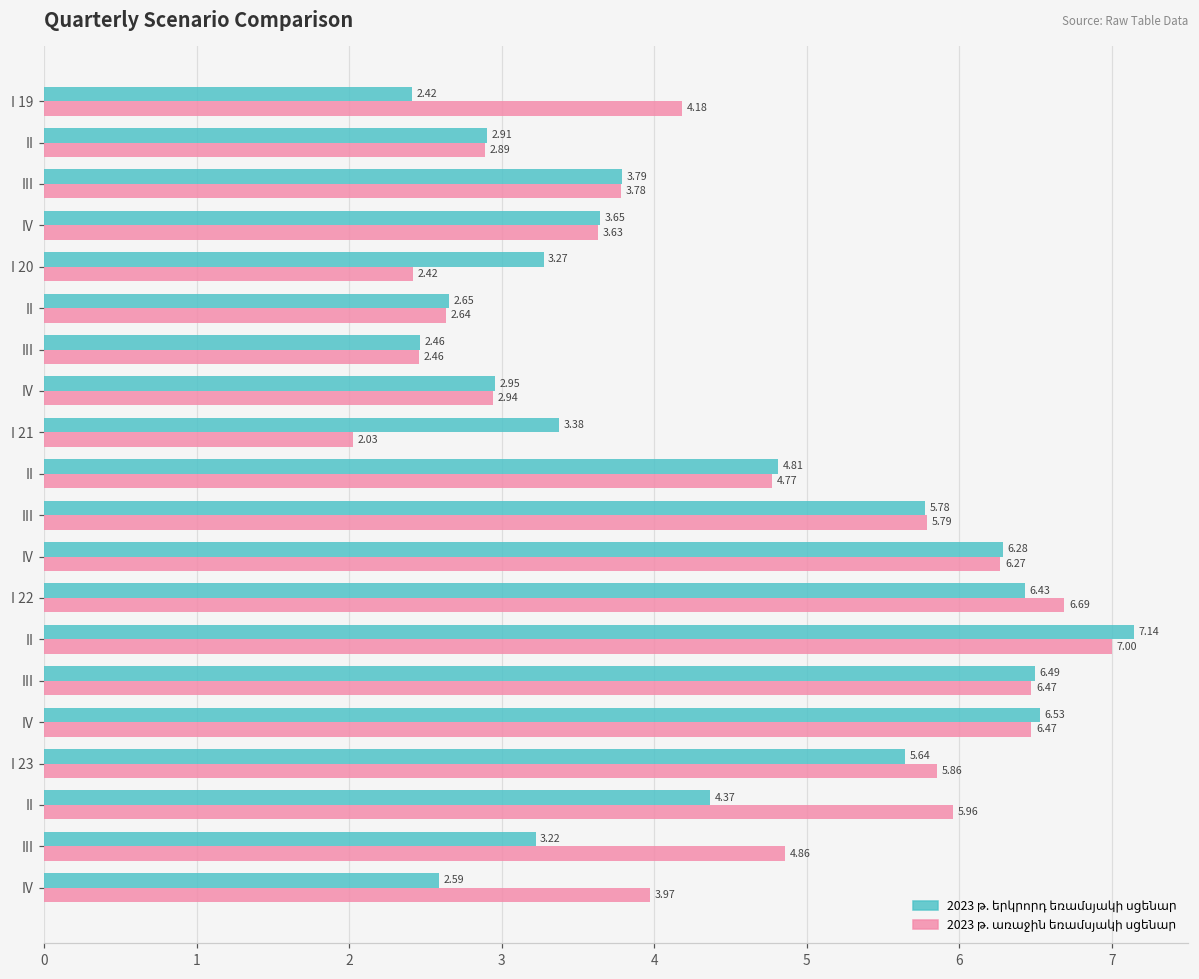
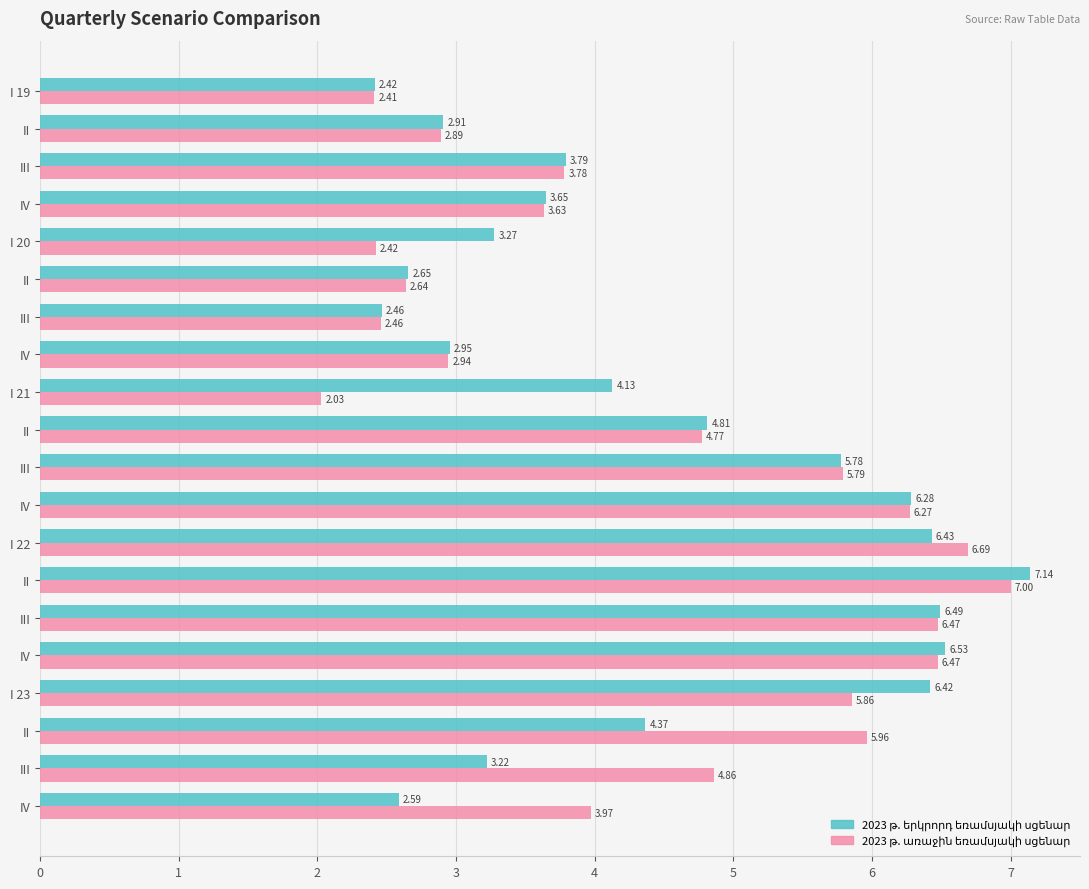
  {
    "2023 թ. երկրորդ եռամսյակի սցենար": {
      "I 19": 2.42,
      "I 20": 3.27,
-     "I 21": 3.38,
+     "I 21": 4.13,
      "I 22": 6.43,
-     "I 23": 5.64
+     "I 23": 6.42
    },
    "2023 թ. առաջին եռամսյակի սցենար": {
-     "I 19": 4.18,
+     "I 19": 2.41,
      "I 20": 2.42,
      "I 21": 2.03,
      "I 22": 6.69,
      "I 23": 5.86
    }
  }
